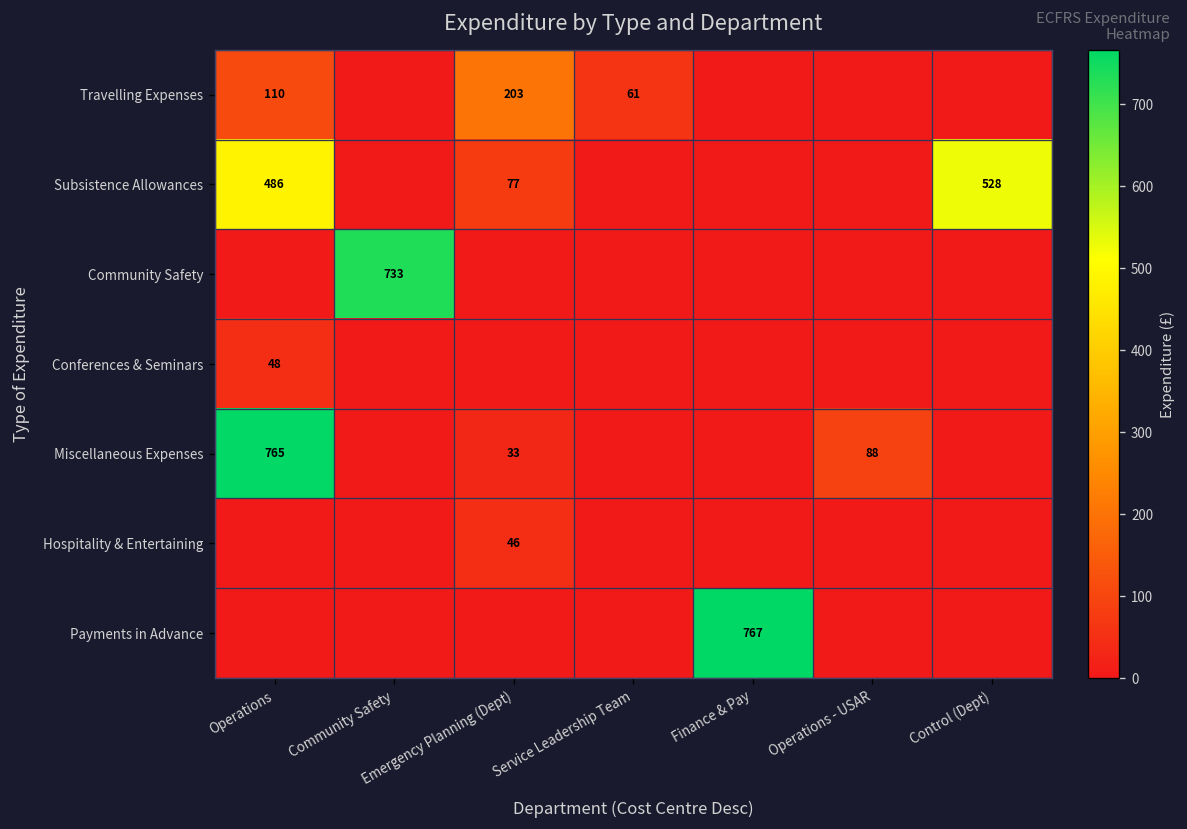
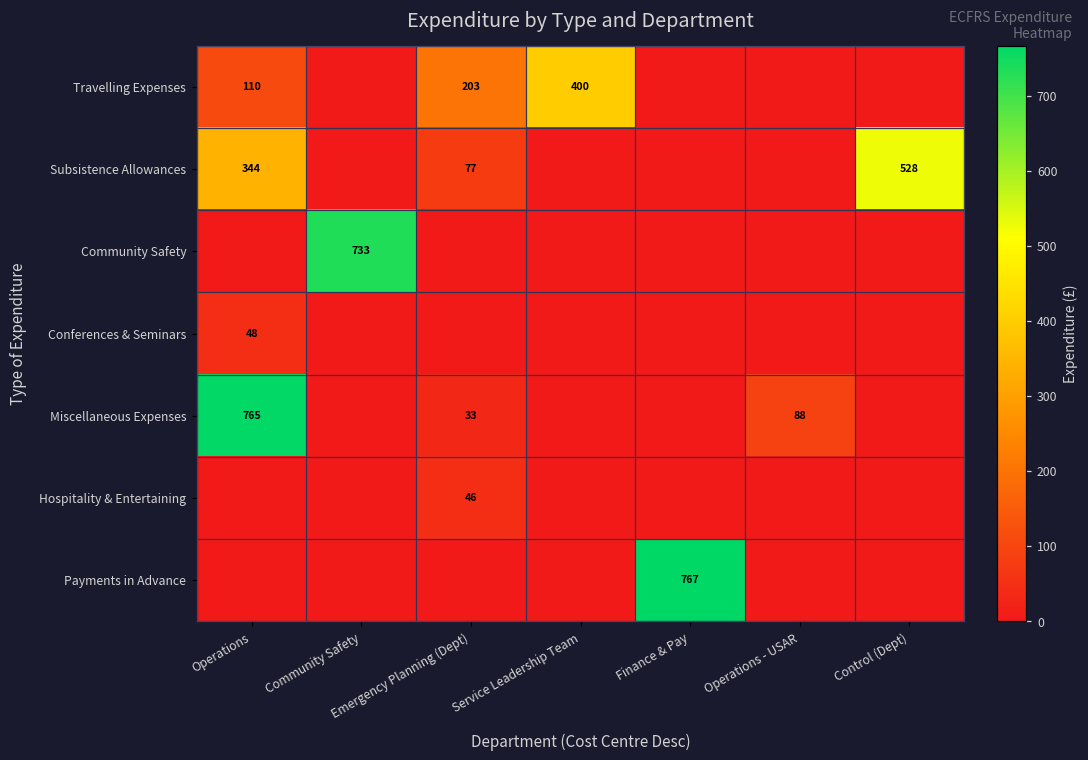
  {
    "Travelling Expenses": {
      "Operations": 110,
      "Emergency Planning (Dept)": 203,
-     "Service Leadership Team": 61
+     "Service Leadership Team": 400
    },
    "Subsistence Allowances": {
-     "Operations": 486,
+     "Operations": 344,
      "Emergency Planning (Dept)": 77,
      "Control (Dept)": 528
    },
    "Community Safety": {
      "Community Safety": 733
    },
    "Conferences & Seminars": {
      "Operations": 48
    },
    "Miscellaneous Expenses": {
      "Operations": 765,
      "Emergency Planning (Dept)": 33,
      "Operations - USAR": 88
    },
    "Hospitality & Entertaining": {
      "Emergency Planning (Dept)": 46
    },
    "Payments in Advance": {
      "Finance & Pay": 767
    }
  }
